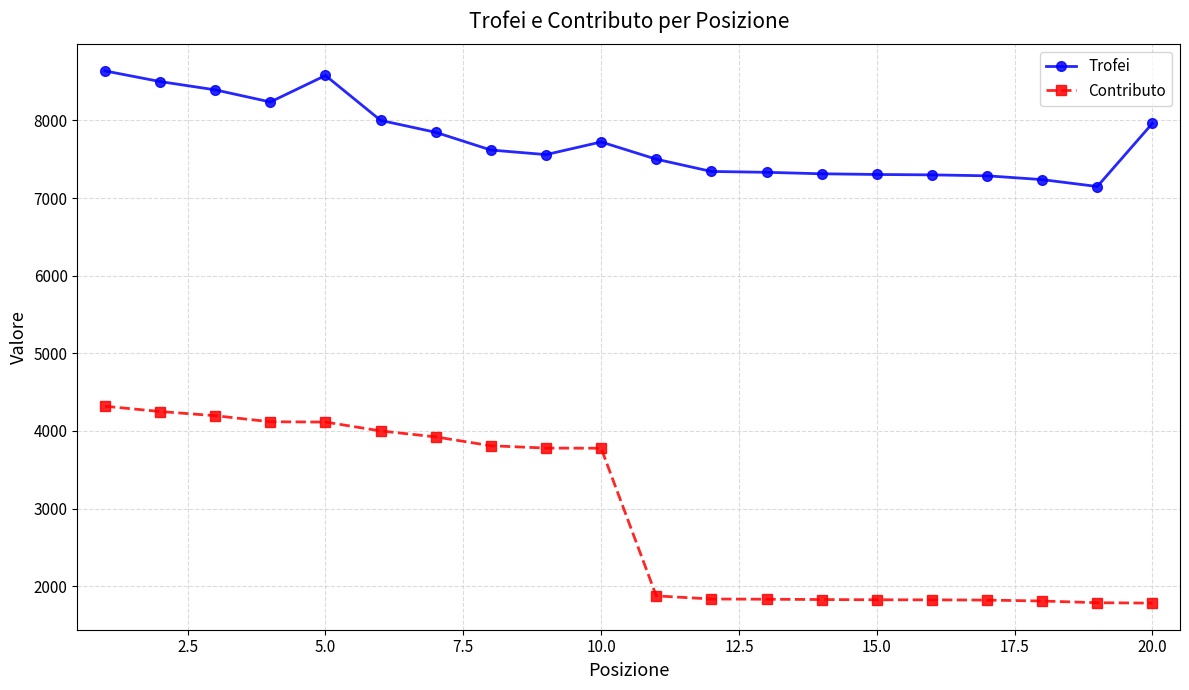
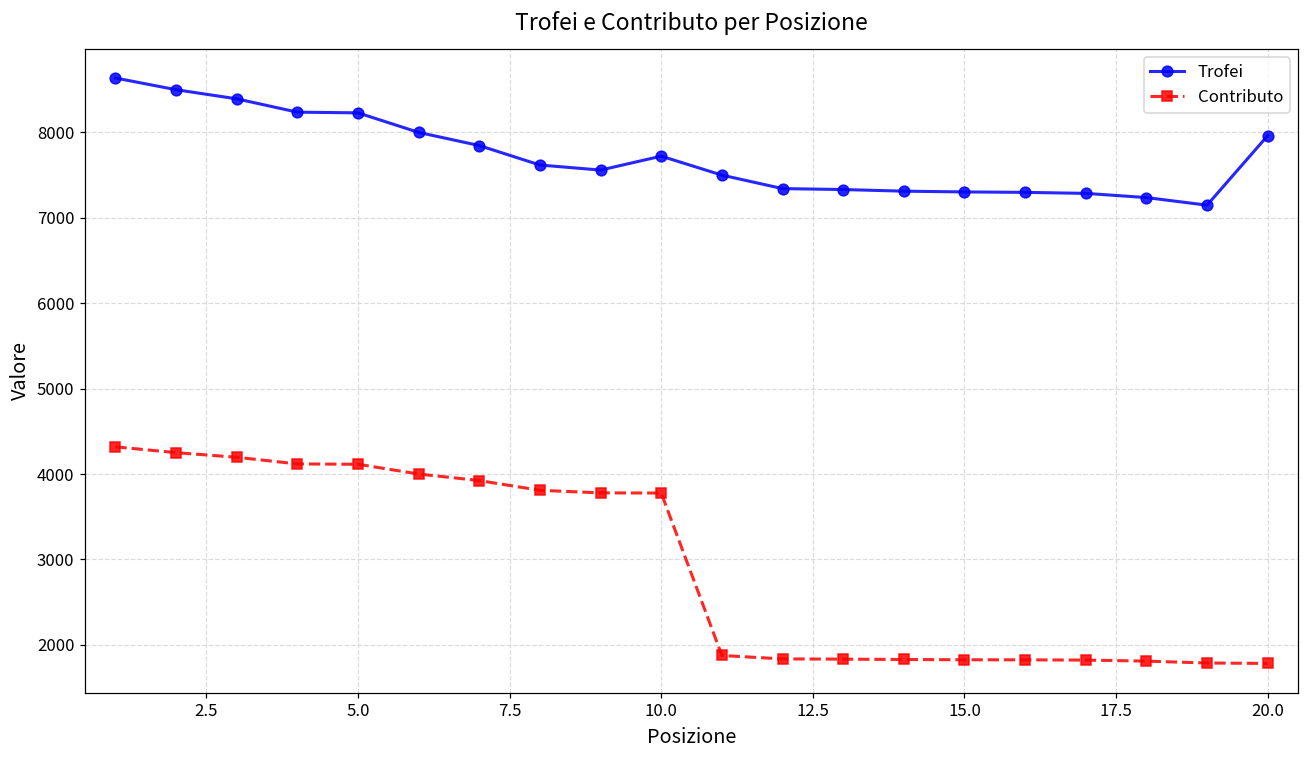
  {
    "Trofei": {
-     "5.0": 8600,
+     "5.0": 8200,
      "10.0": 7700,
      "15.0": 7300,
      "20.0": 8000
    },
    "Contributo": {
      "5.0": 4100,
      "10.0": 3800,
      "15.0": 1800,
      "20.0": 1800
    }
  }
